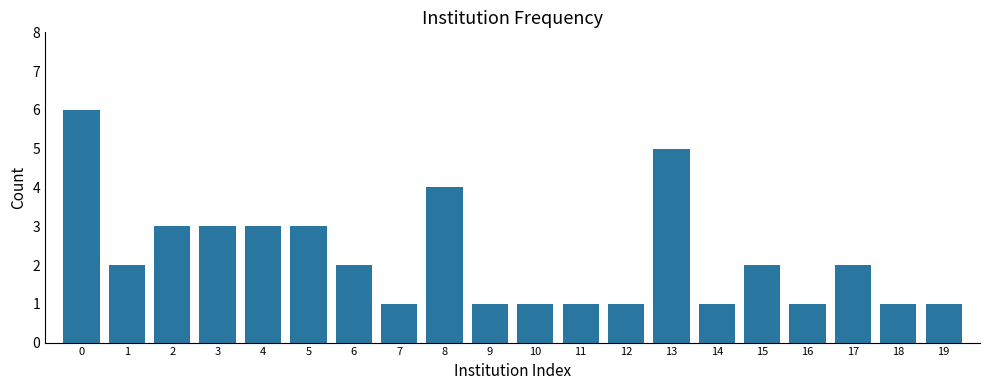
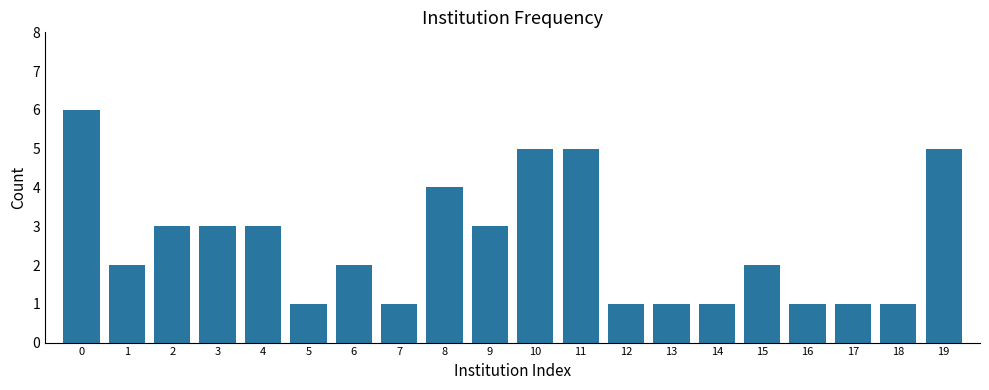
  {
    "0": 6,
    "1": 2,
    "2": 3,
    "3": 3,
    "4": 3,
-   "5": 3,
+   "5": 1,
    "6": 2,
    "7": 1,
    "8": 4,
-   "9": 1,
-   "10": 1,
-   "11": 1,
+   "9": 3,
+   "10": 5,
+   "11": 5,
    "12": 1,
-   "13": 5,
+   "13": 1,
    "14": 1,
    "15": 2,
    "16": 1,
-   "17": 2,
+   "17": 1,
    "18": 1,
-   "19": 1
+   "19": 5
  }
